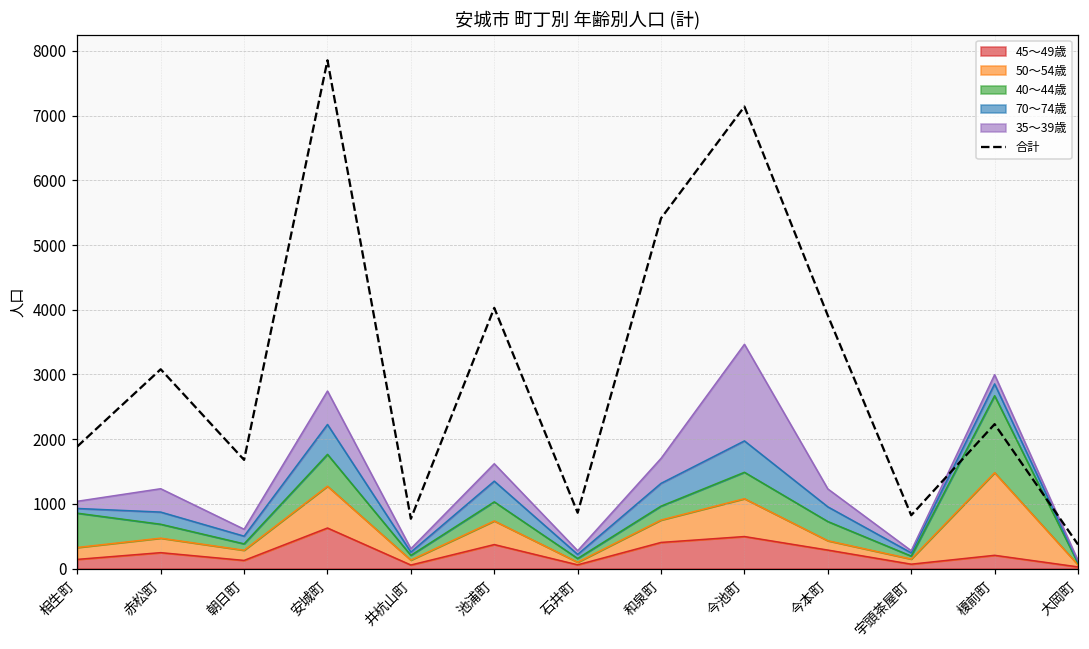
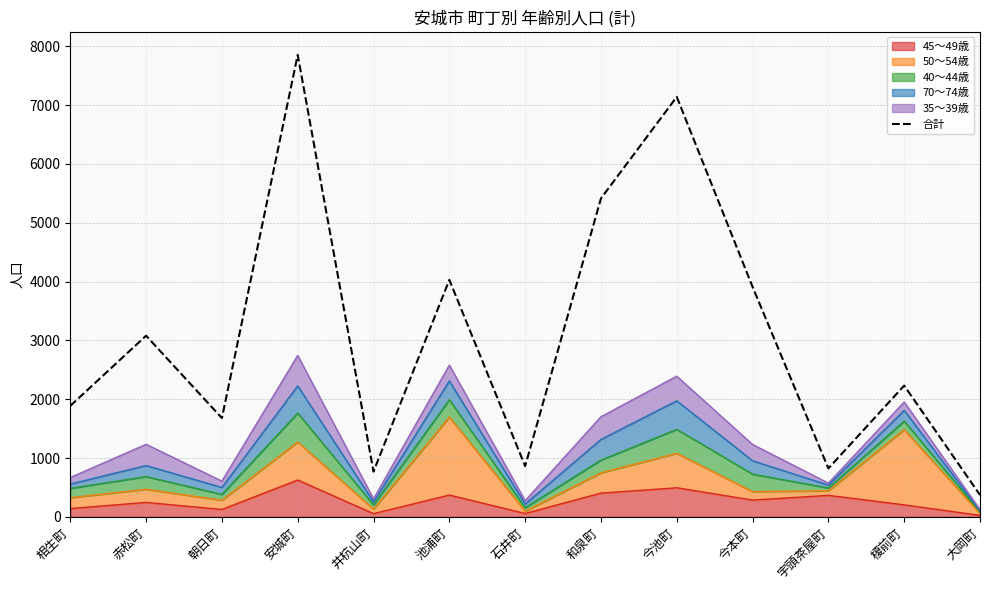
  {
    "45～49歳": {
      "相生町": 100,
      "赤松町": 200,
      "朝日町": 100,
      "安城町": 600,
      "井杭山町": 100,
      "池浦町": 400,
      "和泉町": 400,
      "今池町": 500,
      "今本町": 300,
-     "宇頭茶屋町": 100,
+     "宇頭茶屋町": 400,
      "榎前町": 200
    },
    "50～54歳": {
      "相生町": 200,
      "赤松町": 200,
      "朝日町": 200,
      "安城町": 600,
      "井杭山町": 100,
-     "池浦町": 400,
+     "池浦町": 1300,
      "和泉町": 300,
      "今池町": 600,
      "今本町": 100,
      "宇頭茶屋町": 100,
      "榎前町": 1300
    },
    "40～44歳": {
-     "相生町": 500,
+     "相生町": 200,
      "赤松町": 200,
      "朝日町": 100,
      "安城町": 500,
      "井杭山町": 100,
      "池浦町": 300,
      "石井町": 100,
      "和泉町": 200,
      "今池町": 400,
      "今本町": 300,
      "宇頭茶屋町": 0,
-     "榎前町": 1200
+     "榎前町": 100
    },
    "70～74歳": {
      "相生町": 100,
      "赤松町": 200,
      "朝日町": 100,
      "安城町": 500,
      "井杭山町": 100,
      "池浦町": 300,
      "石井町": 100,
      "和泉町": 400,
      "今池町": 500,
      "今本町": 200,
      "榎前町": 200
    },
    "35～39歳": {
      "相生町": 100,
      "赤松町": 400,
      "朝日町": 100,
      "安城町": 500,
      "井杭山町": 100,
      "池浦町": 300,
      "石井町": 100,
      "和泉町": 400,
-     "今池町": 1500,
+     "今池町": 400,
      "今本町": 300,
      "榎前町": 100
    },
    "合計": {
      "相生町": 1900,
      "赤松町": 3100,
      "朝日町": 1700,
      "安城町": 7900,
      "井杭山町": 800,
      "池浦町": 4000,
      "石井町": 900,
      "和泉町": 5400,
      "今池町": 7100,
      "今本町": 3900,
      "宇頭茶屋町": 800,
      "榎前町": 2200,
      "大岡町": 400
    }
  }
